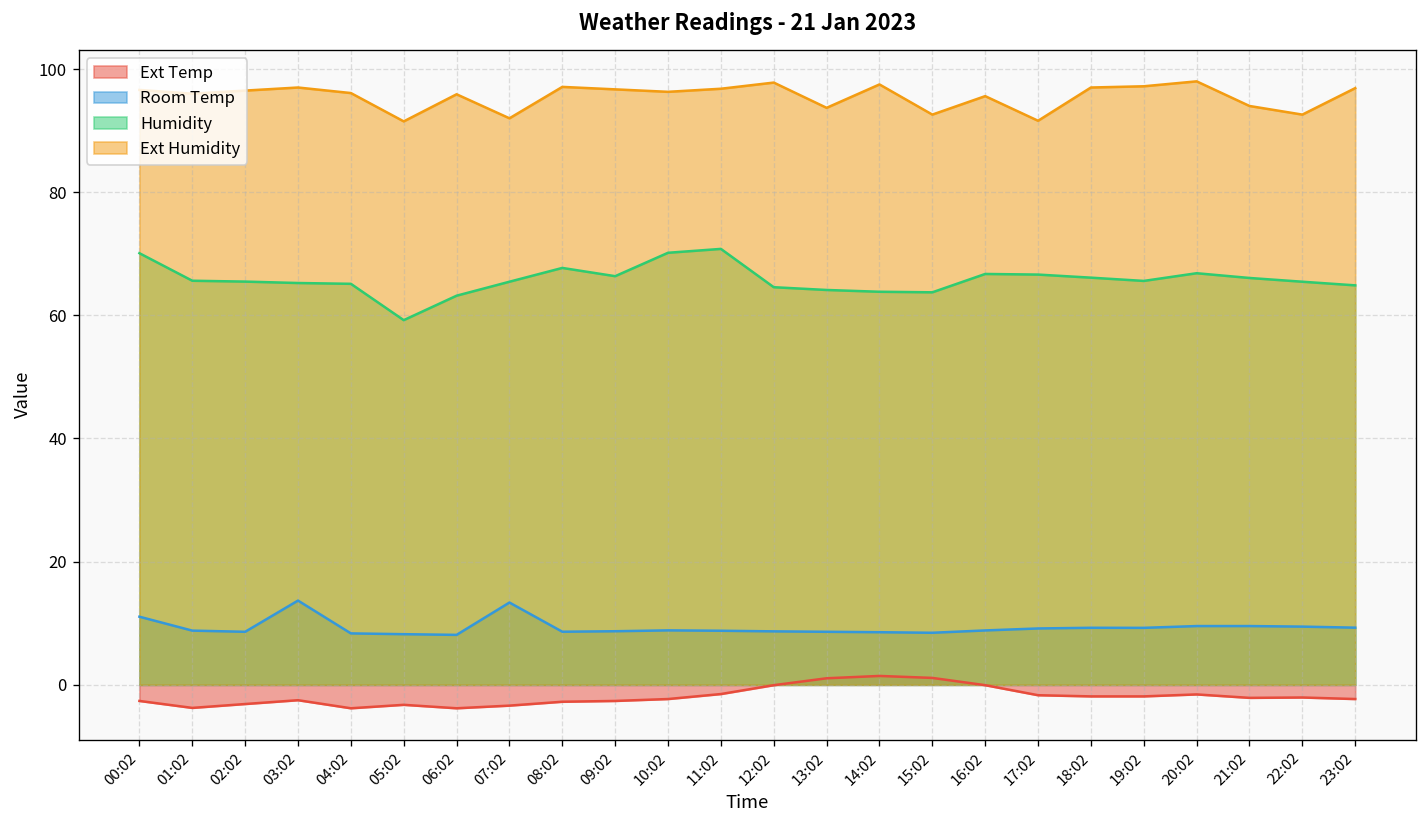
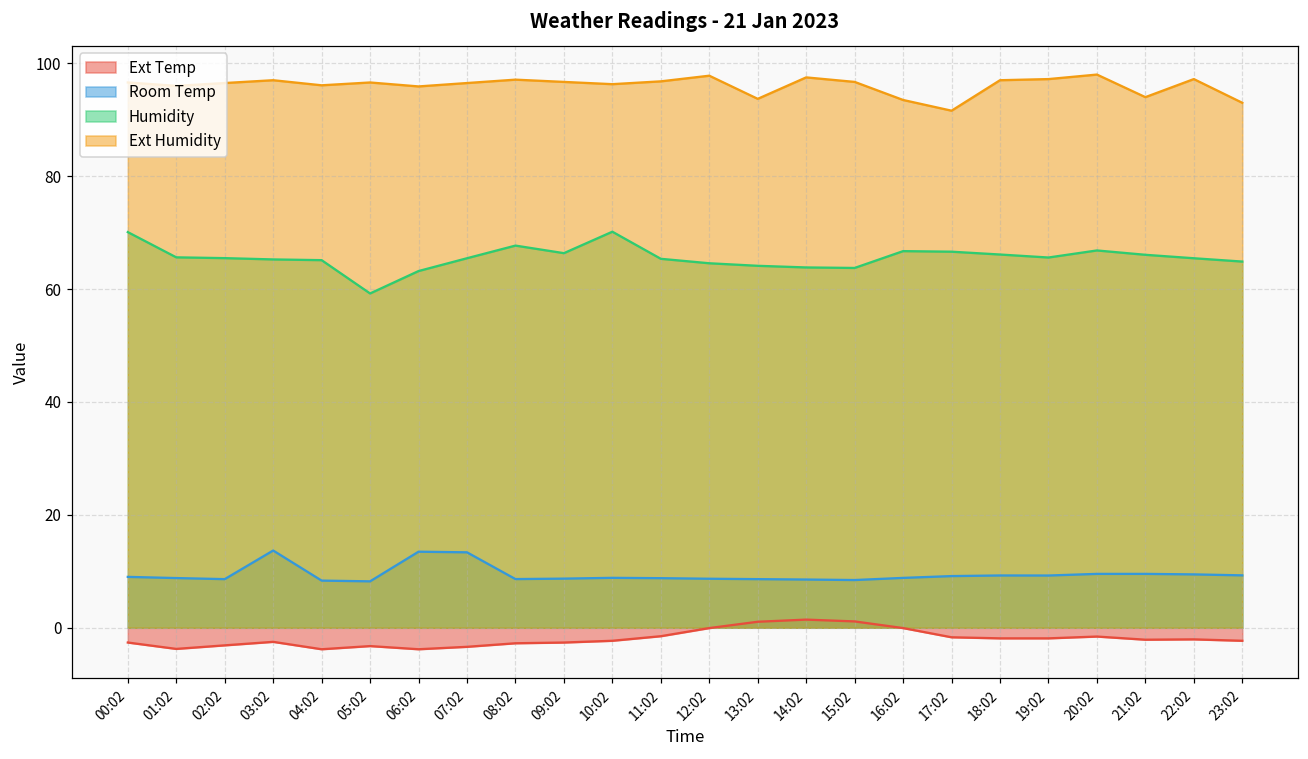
  {
    "Room Temp": {
-     "00:02": 11,
+     "00:02": 9,
      "01:02": 9,
      "02:02": 9,
      "03:02": 14,
      "04:02": 8,
      "05:02": 8,
-     "06:02": 8,
+     "06:02": 13,
      "07:02": 13,
      "08:02": 9,
      "09:02": 9,
      "10:02": 9,
      "11:02": 9,
      "12:02": 9,
      "13:02": 9,
      "14:02": 9,
      "15:02": 8,
      "16:02": 9,
      "17:02": 9,
      "18:02": 9,
      "19:02": 9,
      "20:02": 10,
      "21:02": 10,
      "22:02": 9,
      "23:02": 9
    },
    "Humidity": {
      "00:02": 70,
      "01:02": 66,
      "02:02": 65,
      "03:02": 65,
      "04:02": 65,
      "05:02": 59,
      "06:02": 63,
      "07:02": 65,
      "08:02": 68,
      "09:02": 66,
      "10:02": 70,
-     "11:02": 71,
+     "11:02": 65,
      "12:02": 65,
      "13:02": 64,
      "14:02": 64,
      "15:02": 64,
      "16:02": 67,
      "17:02": 67,
      "18:02": 66,
      "19:02": 66,
      "20:02": 67,
      "21:02": 66,
      "22:02": 65,
      "23:02": 65
    },
    "Ext Humidity": {
      "03:02": 97,
      "04:02": 96,
-     "05:02": 92,
+     "05:02": 97,
      "06:02": 96,
-     "07:02": 92,
+     "07:02": 97,
      "08:02": 97,
      "09:02": 97,
      "10:02": 96,
      "11:02": 97,
      "12:02": 98,
      "13:02": 94,
      "14:02": 98,
-     "15:02": 93,
-     "16:02": 96,
+     "15:02": 97,
+     "16:02": 94,
      "17:02": 92,
      "18:02": 97,
      "19:02": 97,
      "20:02": 98,
      "21:02": 94,
-     "22:02": 93,
-     "23:02": 97
+     "22:02": 97,
+     "23:02": 93
    }
  }
